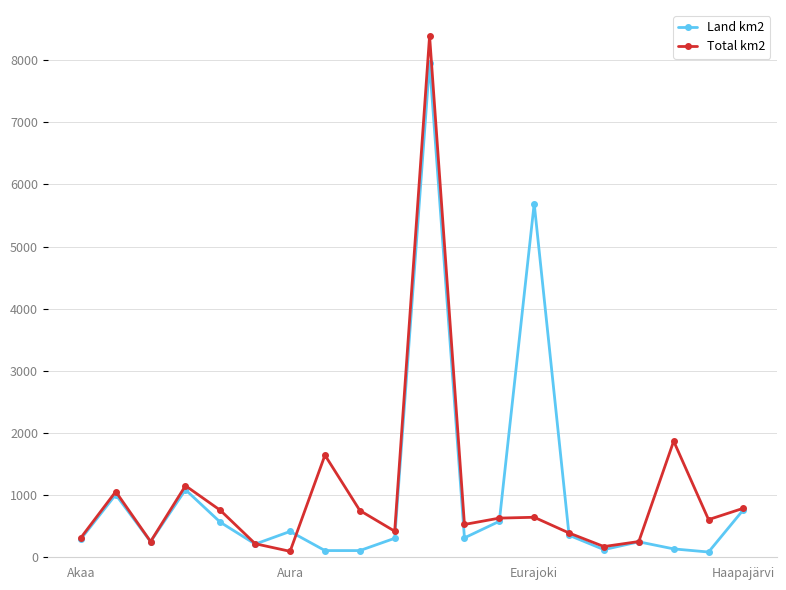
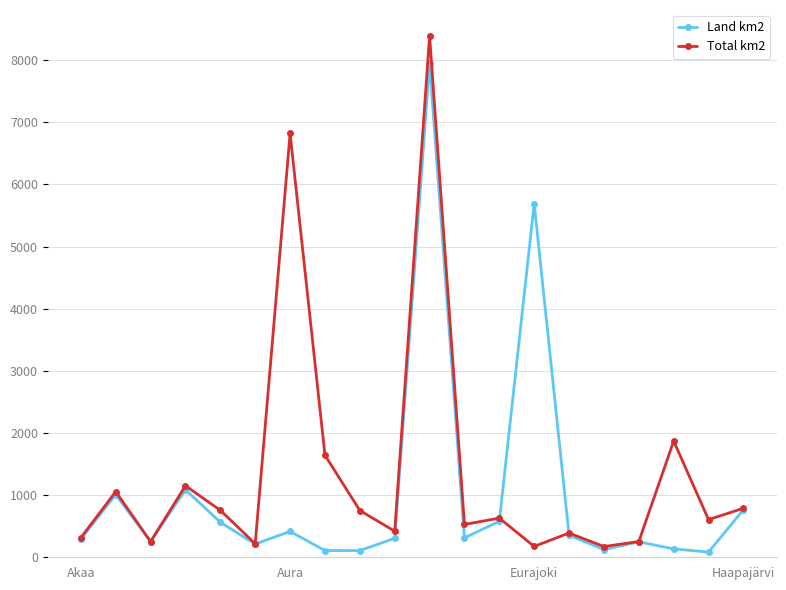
  {
    "Land km2": {
      "Aura": 400,
      "Eurajoki": 5700
    },
    "Total km2": {
-     "Aura": 100,
-     "Eurajoki": 600
+     "Aura": 6800,
+     "Eurajoki": 200
    }
  }
